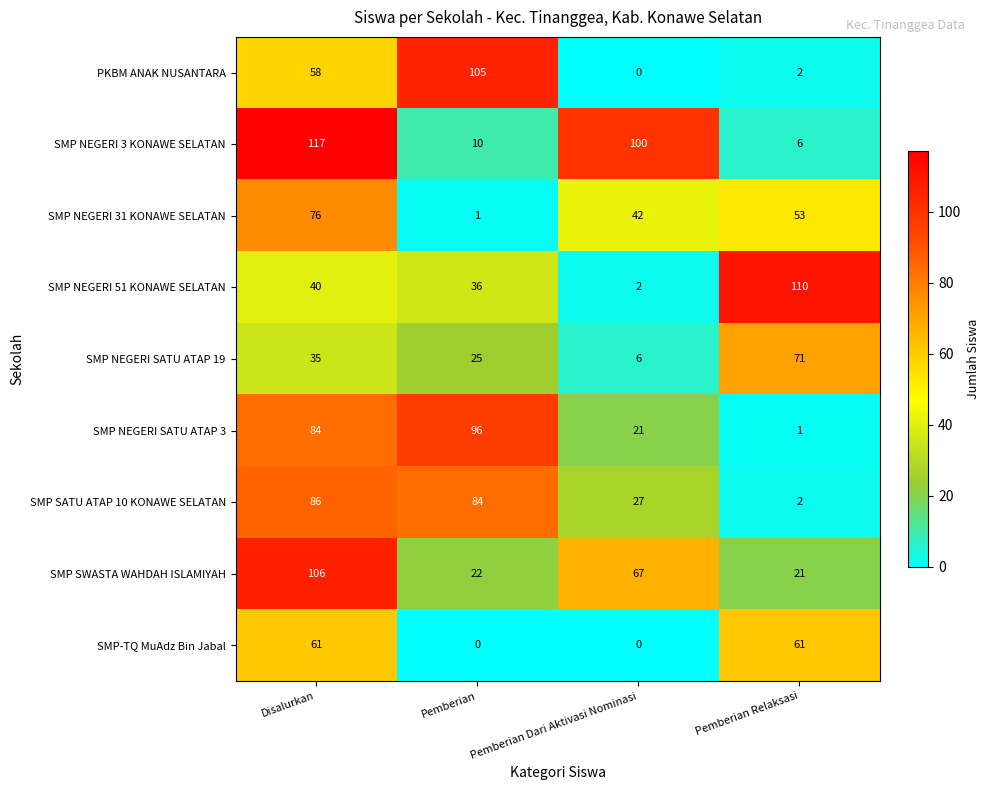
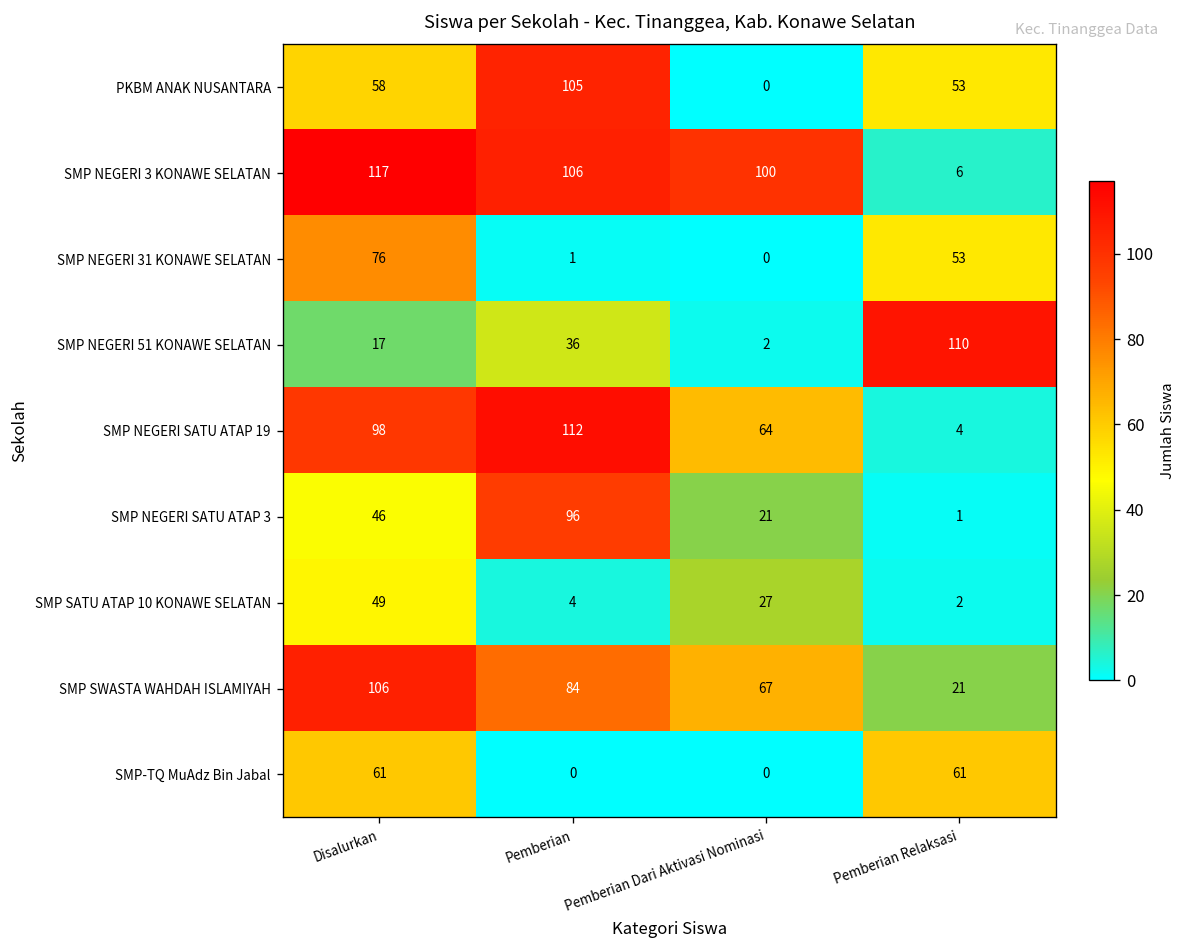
  {
    "PKBM ANAK NUSANTARA": {
      "Disalurkan": 58,
      "Pemberian": 105,
      "Pemberian Dari Aktivasi Nominasi": 0,
-     "Pemberian Relaksasi": 2
+     "Pemberian Relaksasi": 53
    },
    "SMP NEGERI 3 KONAWE SELATAN": {
      "Disalurkan": 117,
-     "Pemberian": 10,
+     "Pemberian": 106,
      "Pemberian Dari Aktivasi Nominasi": 100,
      "Pemberian Relaksasi": 6
    },
    "SMP NEGERI 31 KONAWE SELATAN": {
      "Disalurkan": 76,
      "Pemberian": 1,
-     "Pemberian Dari Aktivasi Nominasi": 42,
+     "Pemberian Dari Aktivasi Nominasi": 0,
      "Pemberian Relaksasi": 53
    },
    "SMP NEGERI 51 KONAWE SELATAN": {
-     "Disalurkan": 40,
+     "Disalurkan": 17,
      "Pemberian": 36,
      "Pemberian Dari Aktivasi Nominasi": 2,
      "Pemberian Relaksasi": 110
    },
    "SMP NEGERI SATU ATAP 19": {
-     "Disalurkan": 35,
-     "Pemberian": 25,
-     "Pemberian Dari Aktivasi Nominasi": 6,
-     "Pemberian Relaksasi": 71
+     "Disalurkan": 98,
+     "Pemberian": 112,
+     "Pemberian Dari Aktivasi Nominasi": 64,
+     "Pemberian Relaksasi": 4
    },
    "SMP NEGERI SATU ATAP 3": {
-     "Disalurkan": 84,
+     "Disalurkan": 46,
      "Pemberian": 96,
      "Pemberian Dari Aktivasi Nominasi": 21,
      "Pemberian Relaksasi": 1
    },
    "SMP SATU ATAP 10 KONAWE SELATAN": {
-     "Disalurkan": 86,
-     "Pemberian": 84,
+     "Disalurkan": 49,
+     "Pemberian": 4,
      "Pemberian Dari Aktivasi Nominasi": 27,
      "Pemberian Relaksasi": 2
    },
    "SMP SWASTA WAHDAH ISLAMIYAH": {
      "Disalurkan": 106,
-     "Pemberian": 22,
+     "Pemberian": 84,
      "Pemberian Dari Aktivasi Nominasi": 67,
      "Pemberian Relaksasi": 21
    },
    "SMP-TQ MuAdz Bin Jabal": {
      "Disalurkan": 61,
      "Pemberian": 0,
      "Pemberian Dari Aktivasi Nominasi": 0,
      "Pemberian Relaksasi": 61
    }
  }
